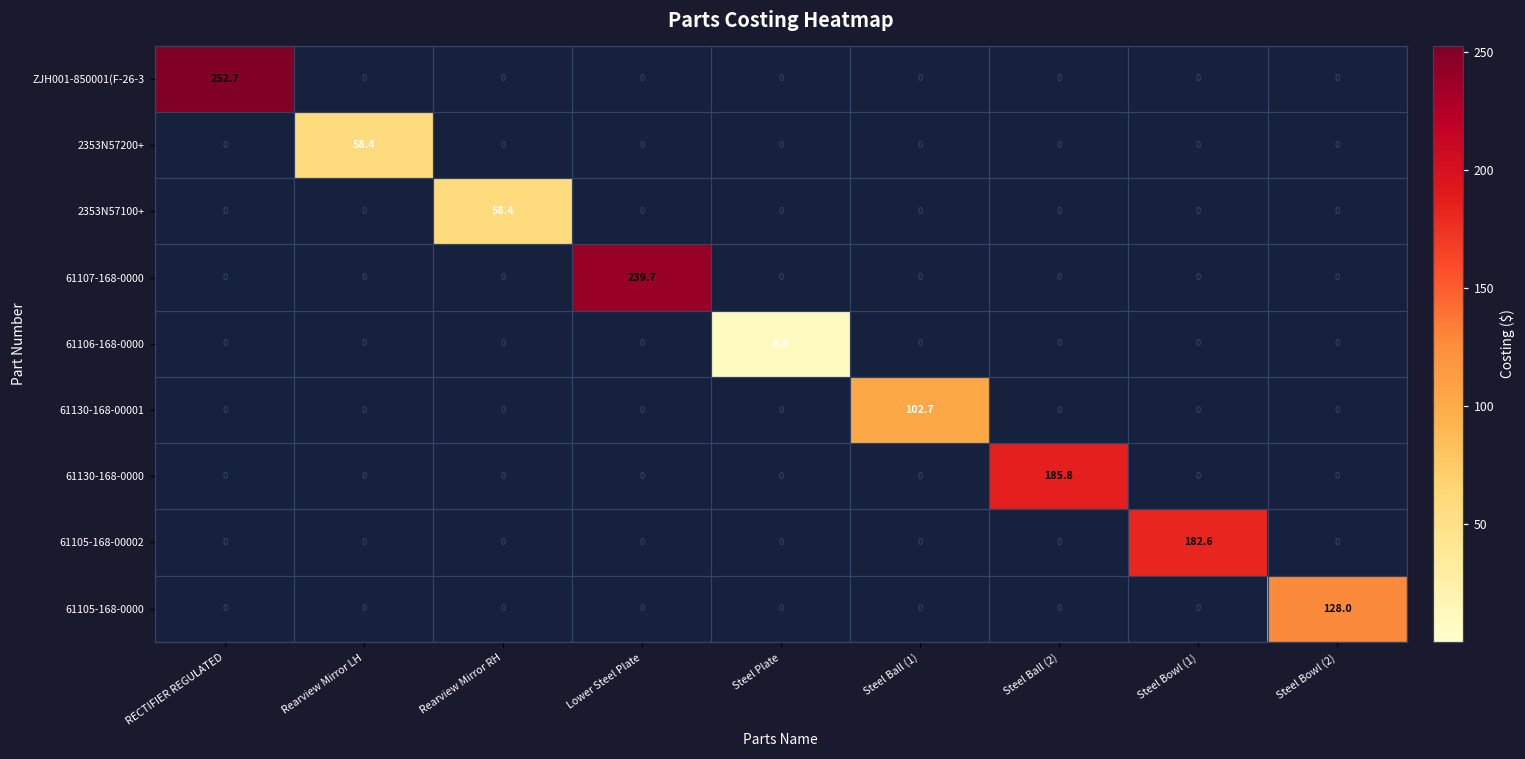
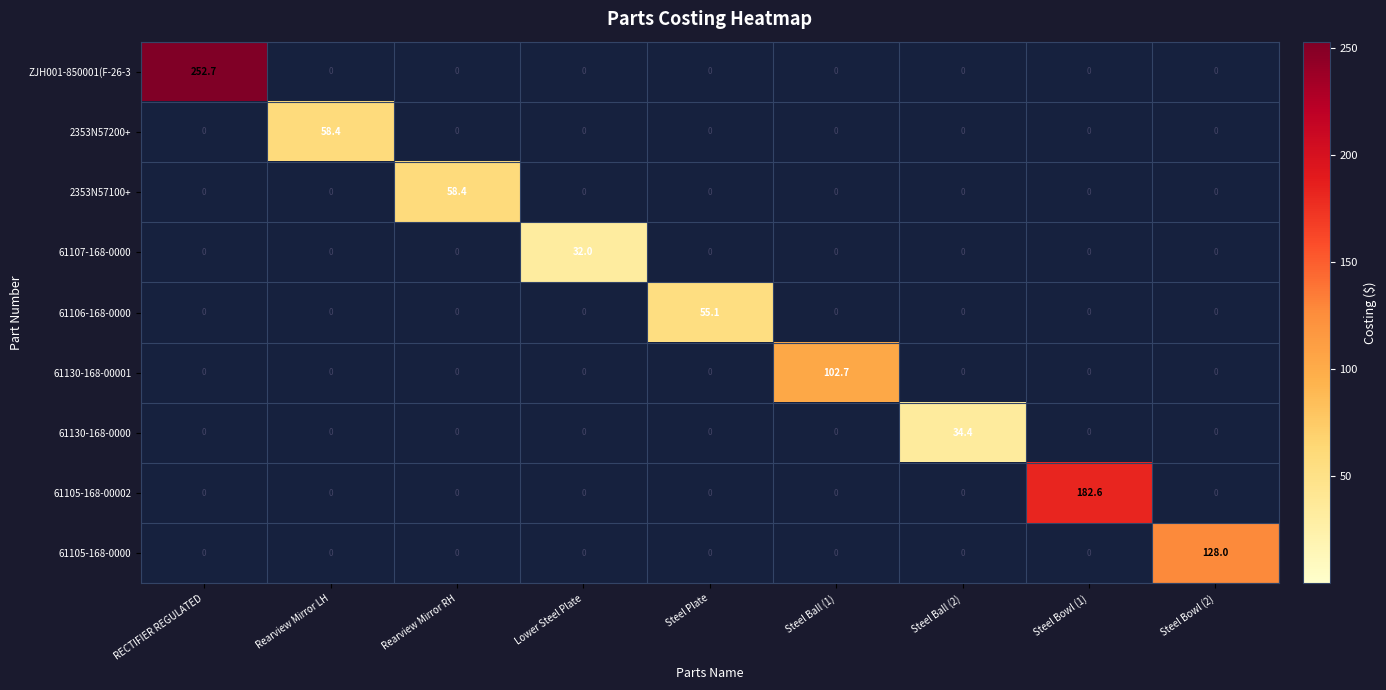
  {
    "ZJH001-850001(F-26-3": {
      "RECTIFIER REGULATED": 252.7
    },
    "2353N57200+": {
      "Rearview Mirror LH": 58.4
    },
    "2353N57100+": {
      "Rearview Mirror RH": 58.4
    },
    "61107-168-0000": {
-     "Lower Steel Plate": 239.7
+     "Lower Steel Plate": 32.0
    },
    "61106-168-0000": {
-     "Steel Plate": 8.8
+     "Steel Plate": 55.1
    },
    "61130-168-00001": {
      "Steel Ball (1)": 102.7
    },
    "61130-168-0000": {
-     "Steel Ball (2)": 185.8
+     "Steel Ball (2)": 34.4
    },
    "61105-168-00002": {
      "Steel Bowl (1)": 182.6
    },
    "61105-168-0000": {
      "Steel Bowl (2)": 128.0
    }
  }
